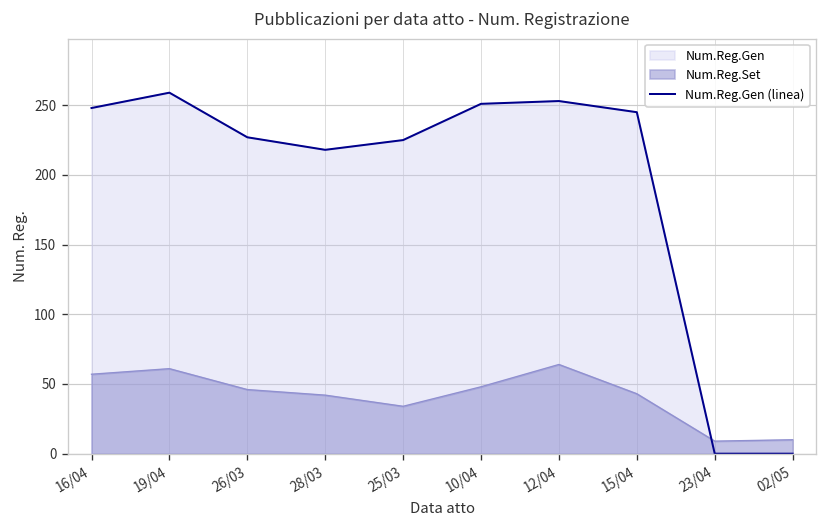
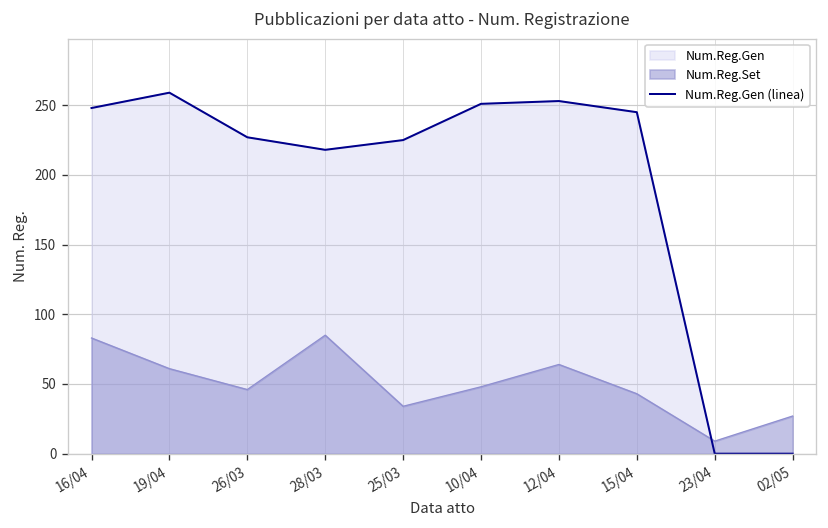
  {
    "Num.Reg.Gen": {
      "16/04": 248,
      "19/04": 259,
      "26/03": 227,
      "28/03": 218,
      "25/03": 225,
      "10/04": 251,
      "12/04": 253,
      "15/04": 245,
      "23/04": 0,
      "02/05": 0
    },
    "Num.Reg.Set": {
-     "16/04": 57,
+     "16/04": 83,
      "19/04": 61,
      "26/03": 46,
-     "28/03": 42,
+     "28/03": 85,
      "25/03": 34,
      "10/04": 48,
      "12/04": 64,
      "15/04": 43,
      "23/04": 9,
-     "02/05": 10
+     "02/05": 27
    }
  }
